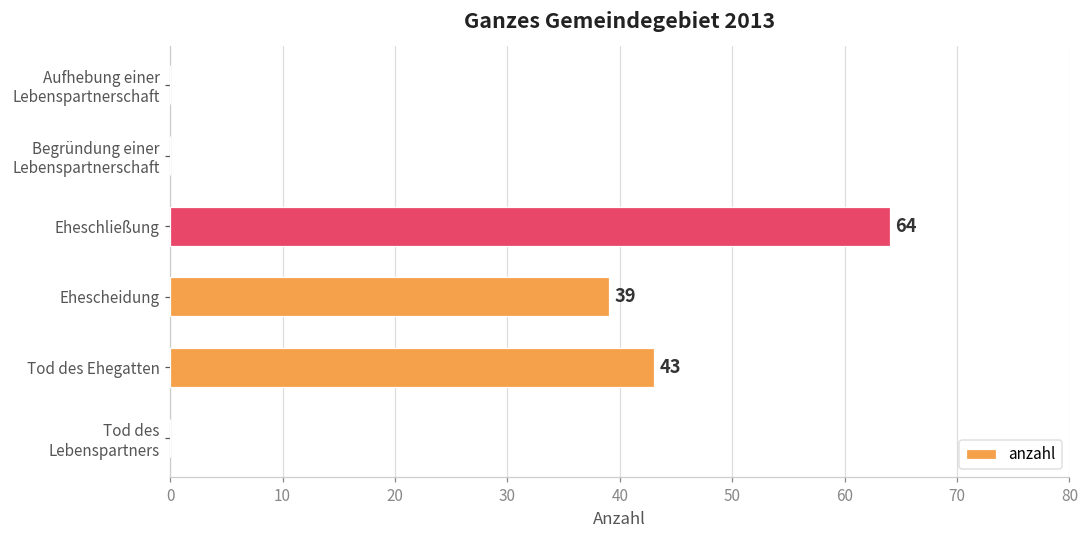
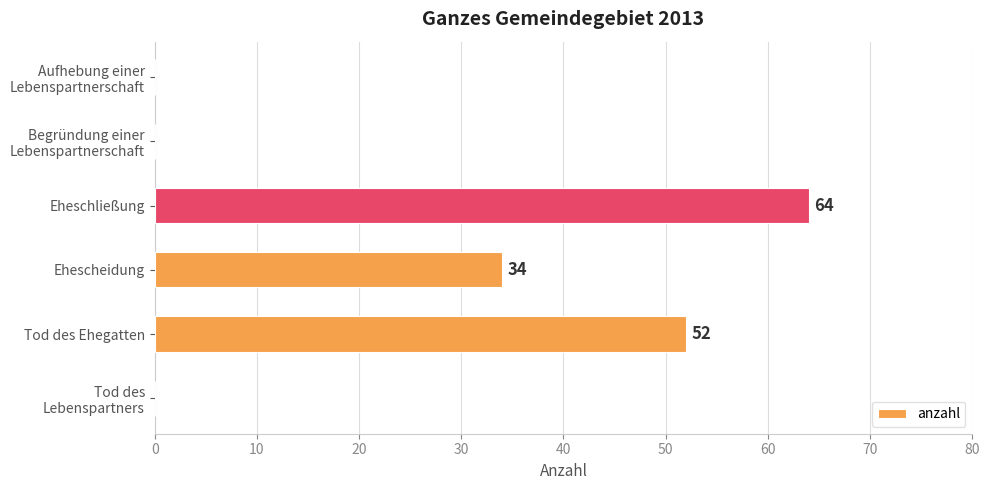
  {
    "Eheschließung": 64,
-   "Ehescheidung": 39,
-   "Tod des Ehegatten": 43
+   "Ehescheidung": 34,
+   "Tod des Ehegatten": 52
  }
